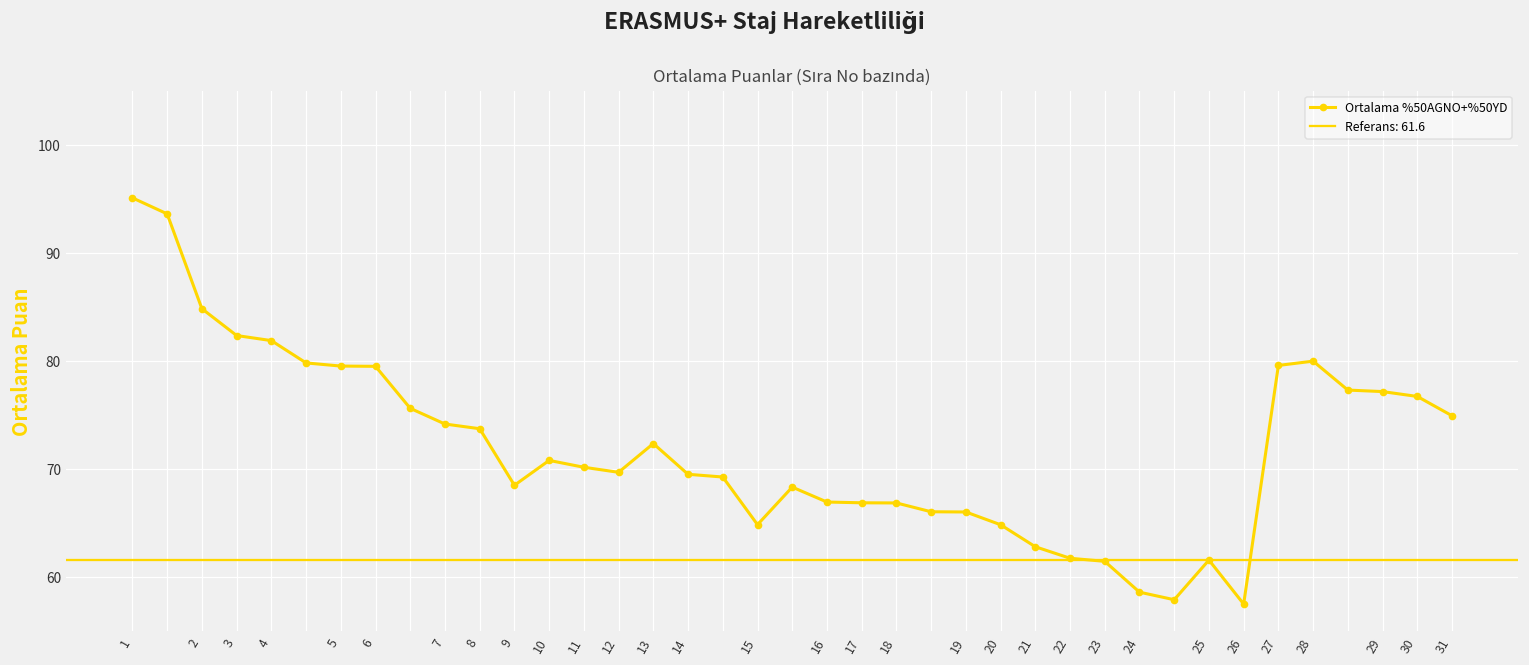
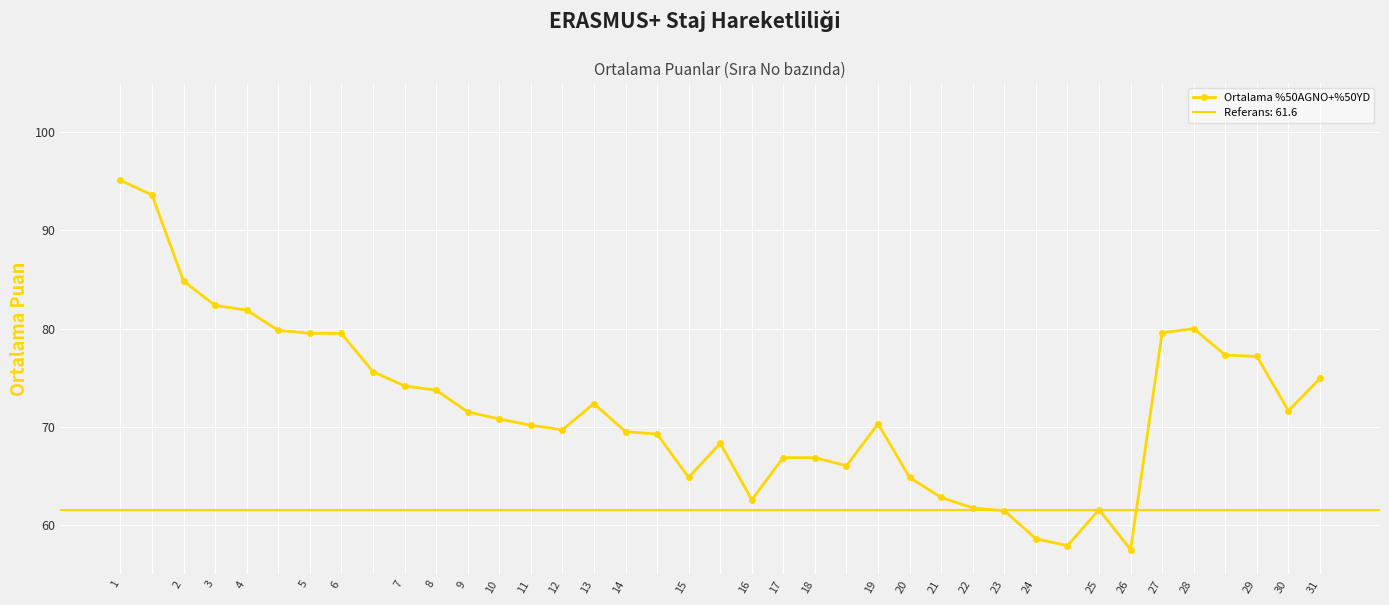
  {
    "1": 95,
    "2": 85,
    "3": 82,
    "4": 82,
    "5": 80,
    "6": 80,
    "7": 74,
    "8": 74,
-   "9": 69,
+   "9": 72,
    "10": 71,
    "11": 70,
    "12": 70,
    "13": 72,
    "14": 70,
    "15": 65,
-   "16": 67,
+   "16": 63,
    "17": 67,
    "18": 67,
-   "19": 66,
+   "19": 70,
    "20": 65,
    "21": 63,
    "22": 62,
    "23": 61,
    "24": 59,
    "25": 62,
    "26": 58,
    "27": 80,
    "28": 80,
    "29": 77,
-   "30": 77,
+   "30": 72,
    "31": 75
  }
